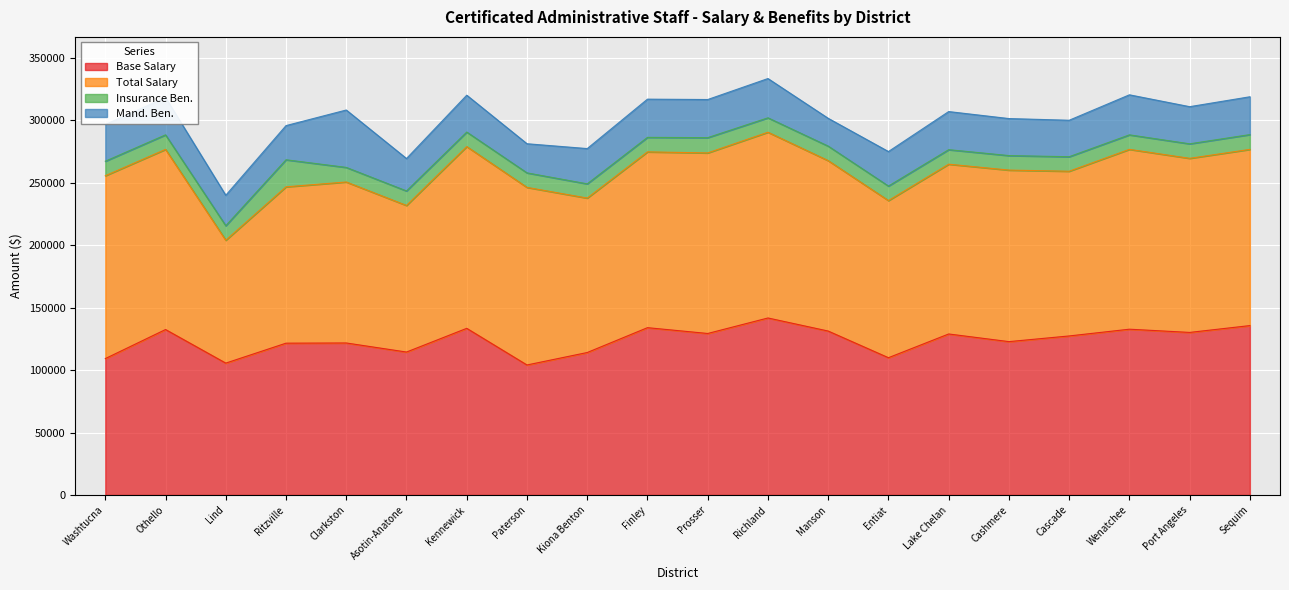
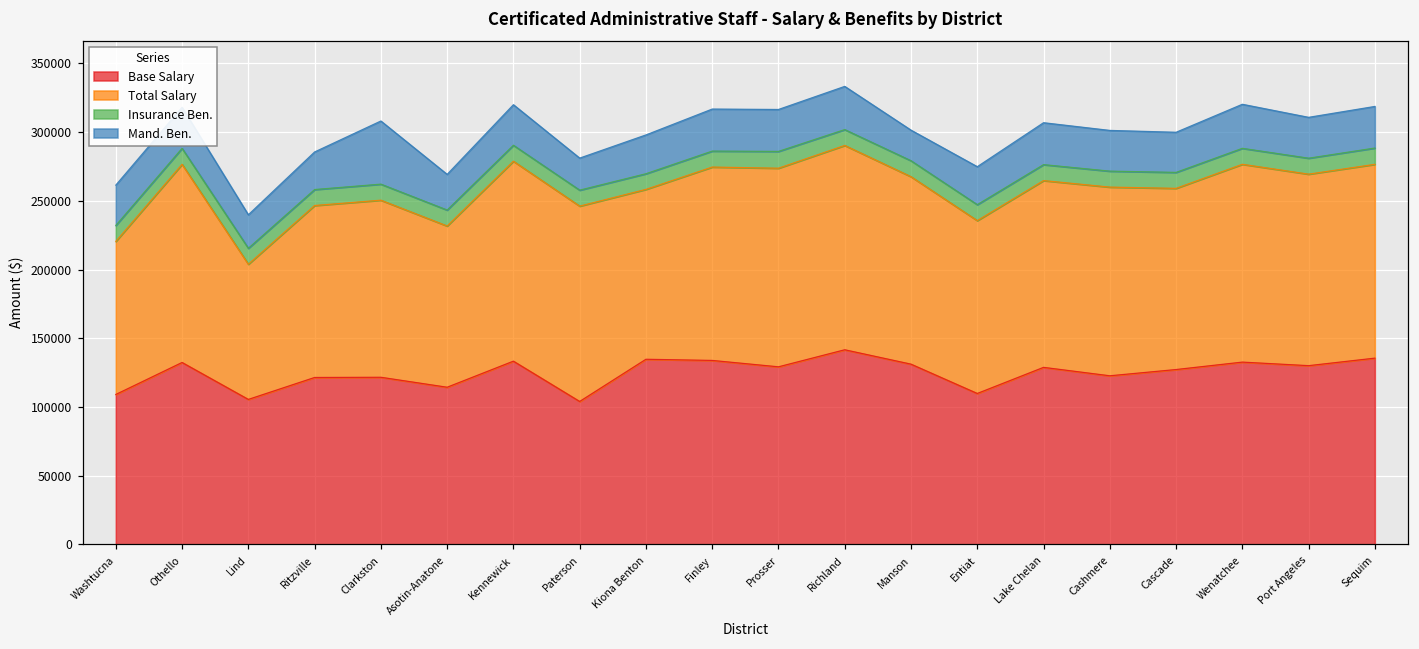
  {
    "Base Salary": {
      "Washtucna": 109000,
      "Othello": 132000,
      "Lind": 106000,
      "Ritzville": 122000,
      "Clarkston": 122000,
      "Asotin-Anatone": 114000,
      "Kennewick": 133000,
      "Paterson": 104000,
-     "Kiona Benton": 114000,
+     "Kiona Benton": 135000,
      "Finley": 134000,
      "Prosser": 129000,
      "Richland": 142000,
      "Manson": 131000,
      "Entiat": 110000,
      "Lake Chelan": 129000,
      "Cashmere": 123000,
      "Cascade": 127000,
      "Wenatchee": 133000,
      "Port Angeles": 130000,
      "Sequim": 136000
    },
    "Total Salary": {
-     "Washtucna": 146000,
+     "Washtucna": 111000,
      "Othello": 144000,
      "Lind": 98000,
      "Ritzville": 125000,
      "Clarkston": 129000,
      "Asotin-Anatone": 117000,
      "Kennewick": 145000,
      "Paterson": 142000,
      "Kiona Benton": 124000,
      "Finley": 141000,
      "Prosser": 145000,
      "Richland": 149000,
      "Manson": 136000,
      "Entiat": 126000,
      "Lake Chelan": 136000,
      "Cashmere": 137000,
      "Cascade": 132000,
      "Wenatchee": 144000,
      "Port Angeles": 139000,
      "Sequim": 141000
    },
    "Insurance Ben.": {
      "Washtucna": 12000,
      "Othello": 12000,
      "Lind": 12000,
-     "Ritzville": 22000,
+     "Ritzville": 12000,
      "Clarkston": 12000,
      "Asotin-Anatone": 12000,
      "Kennewick": 12000,
      "Paterson": 12000,
      "Kiona Benton": 11000,
      "Finley": 12000,
      "Prosser": 12000,
      "Richland": 12000,
      "Manson": 12000,
      "Entiat": 12000,
      "Lake Chelan": 12000,
      "Cashmere": 12000,
      "Cascade": 12000,
      "Wenatchee": 12000,
      "Port Angeles": 12000,
      "Sequim": 12000
    },
    "Mand. Ben.": {
      "Washtucna": 29000,
      "Lind": 24000,
      "Ritzville": 27000,
      "Clarkston": 46000,
      "Asotin-Anatone": 26000,
      "Kennewick": 30000,
      "Paterson": 23000,
      "Kiona Benton": 28000,
      "Finley": 31000,
      "Prosser": 31000,
      "Richland": 31000,
      "Manson": 22000,
      "Entiat": 28000,
      "Lake Chelan": 31000,
      "Cashmere": 30000,
      "Cascade": 29000,
      "Wenatchee": 32000,
      "Port Angeles": 30000,
      "Sequim": 30000
    }
  }
